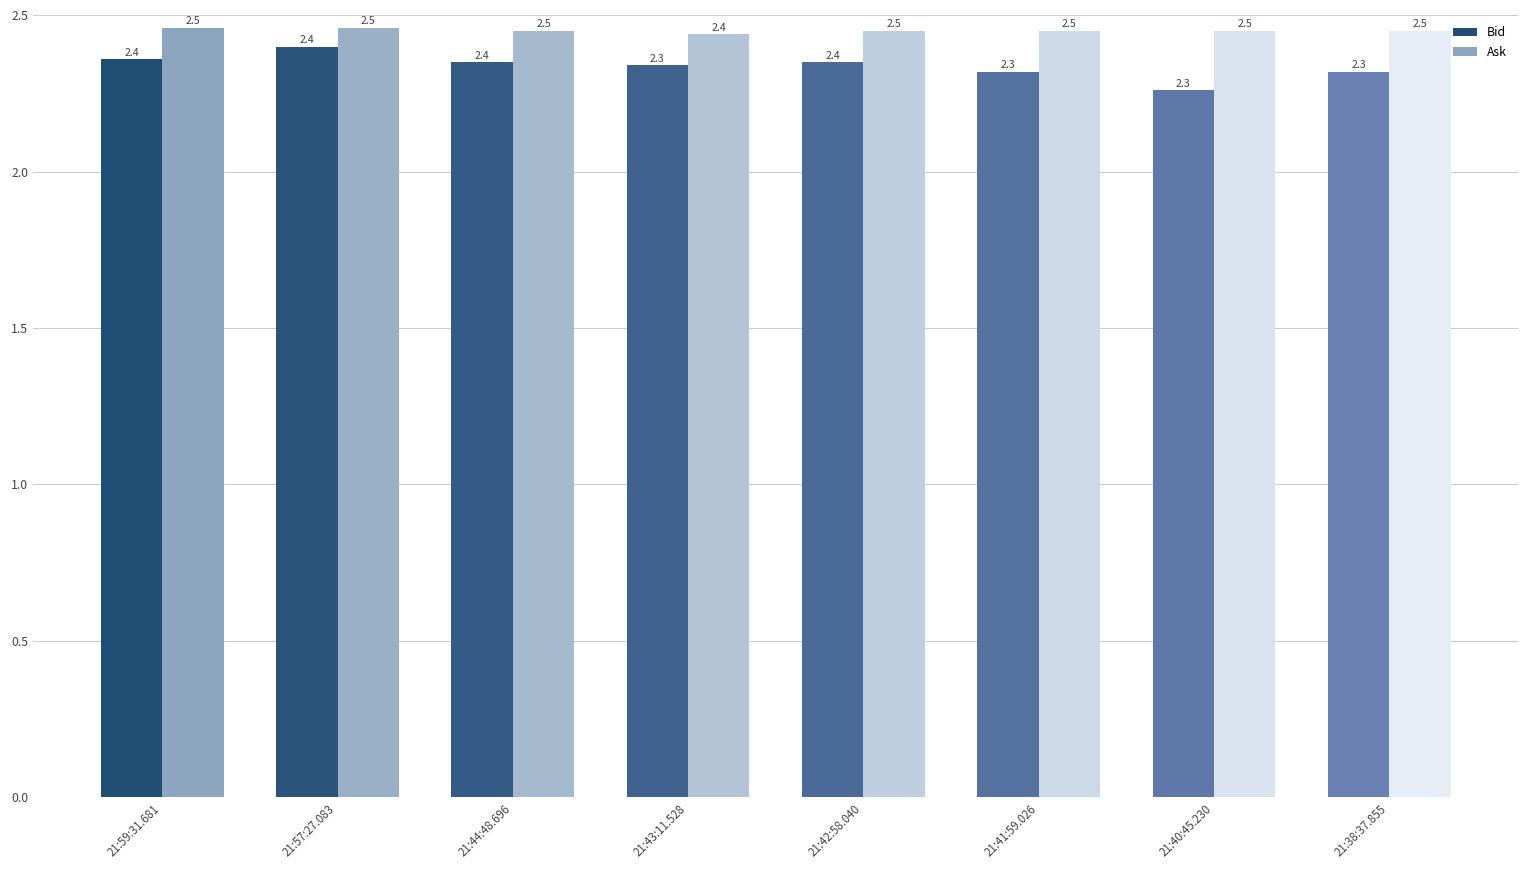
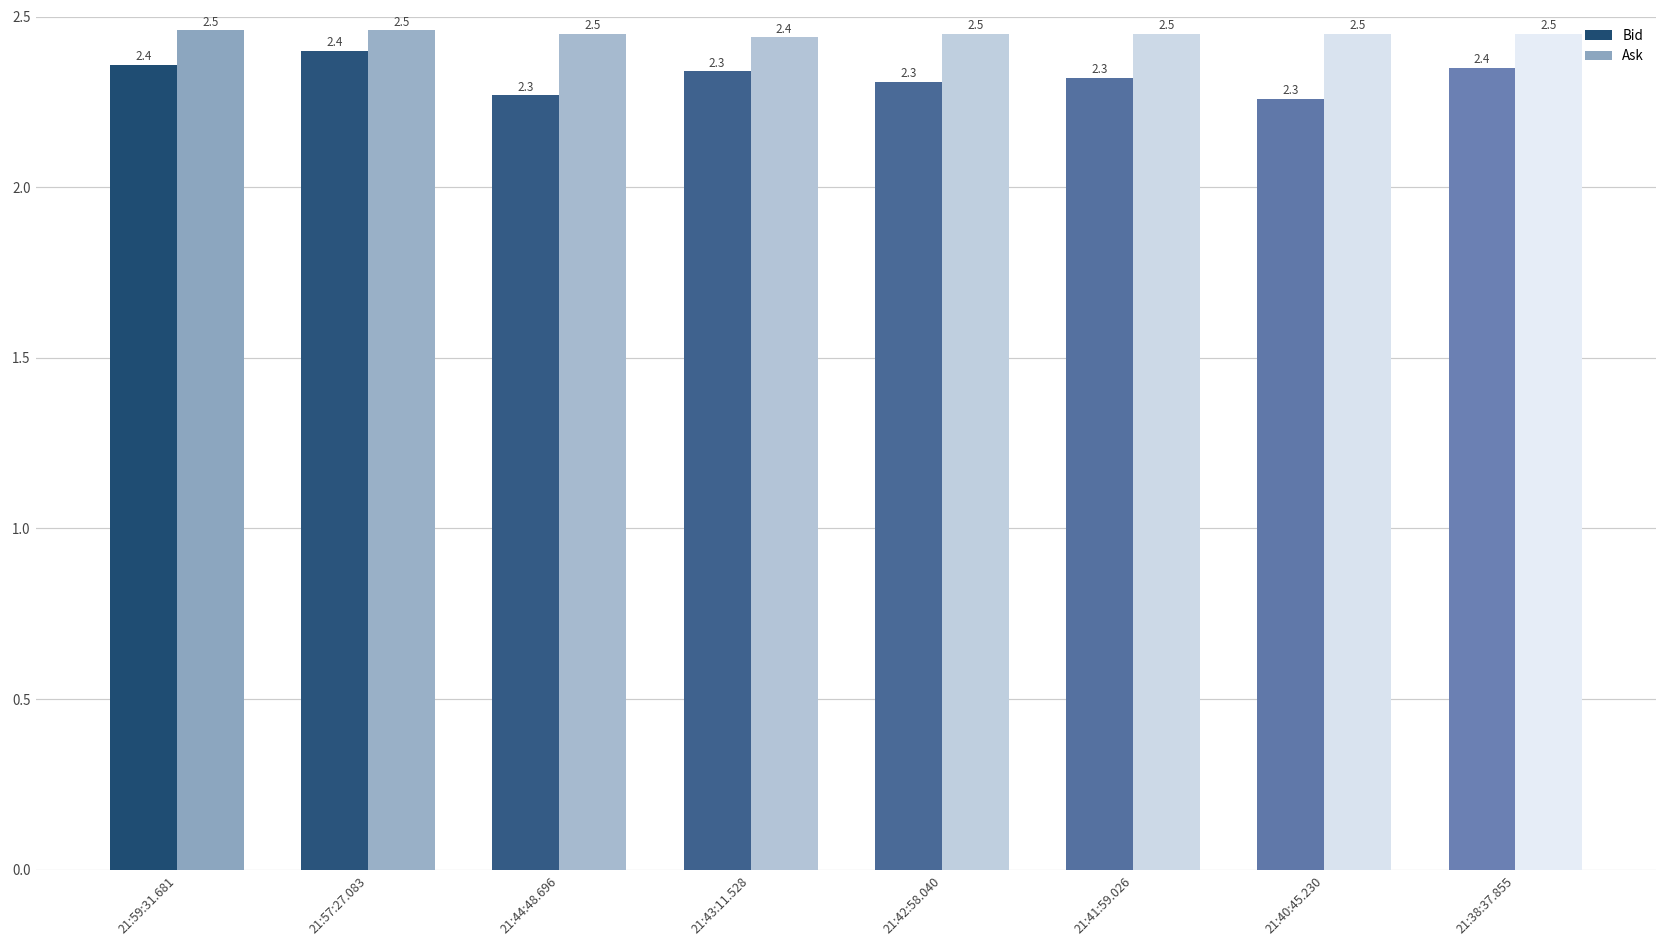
  {
    "Bid": {
      "21:59:31.681": 2.4,
      "21:57:27.083": 2.4,
-     "21:44:48.696": 2.4,
+     "21:44:48.696": 2.3,
      "21:43:11.528": 2.3,
-     "21:42:58.040": 2.4,
+     "21:42:58.040": 2.3,
      "21:41:59.026": 2.3,
      "21:40:45.230": 2.3,
-     "21:38:37.855": 2.3
+     "21:38:37.855": 2.4
    },
    "Ask": {
      "21:59:31.681": 2.5,
      "21:57:27.083": 2.5,
      "21:44:48.696": 2.5,
      "21:43:11.528": 2.4,
      "21:42:58.040": 2.5,
      "21:41:59.026": 2.5,
      "21:40:45.230": 2.5,
      "21:38:37.855": 2.5
    }
  }
